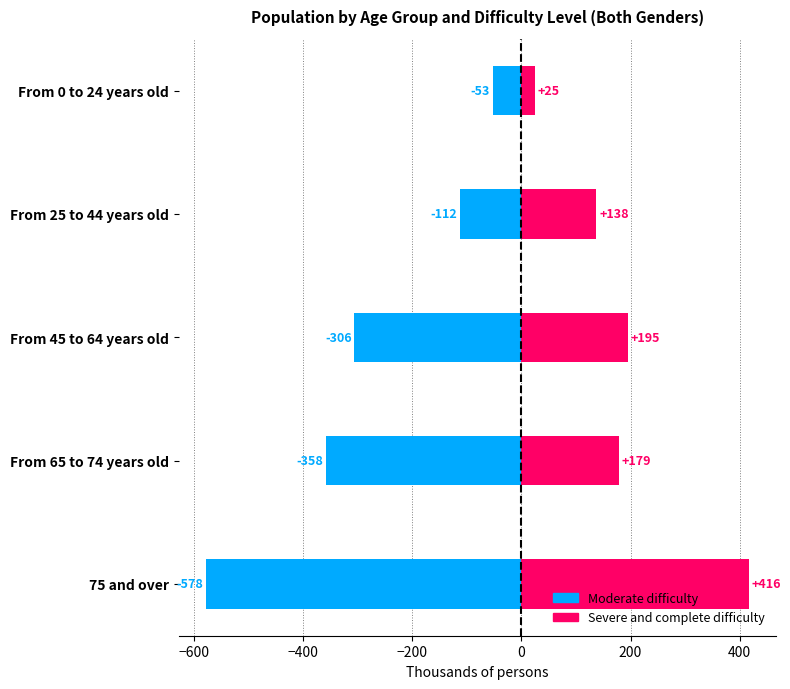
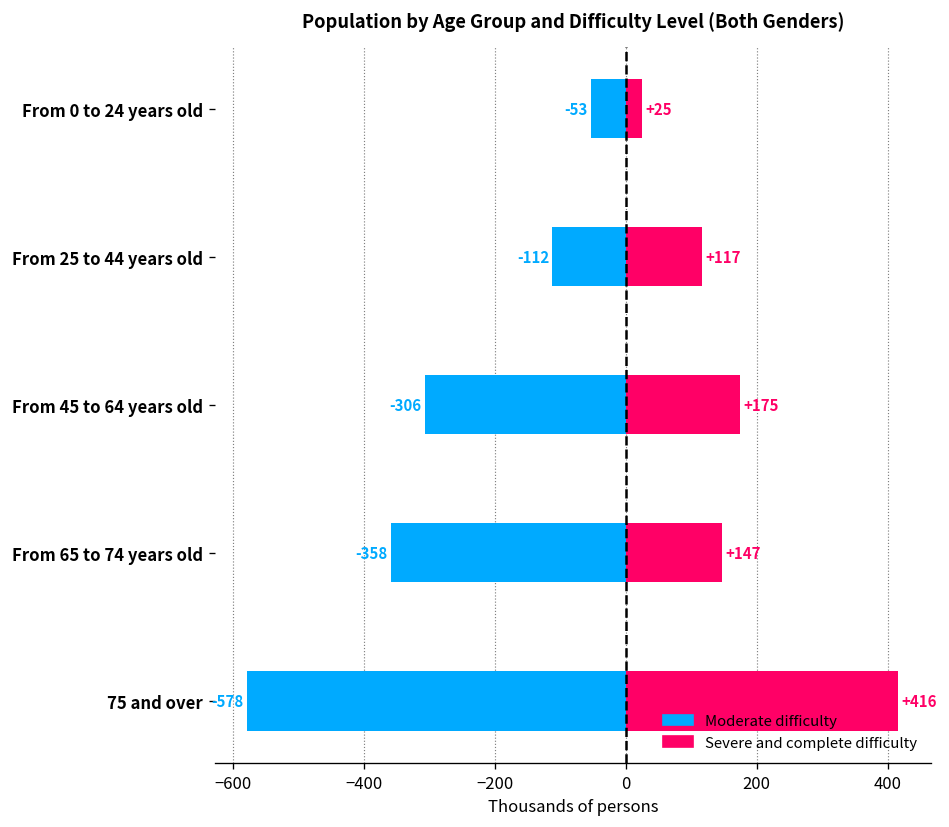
  {
    "Moderate difficulty": {
      "From 0 to 24 years old": "-53",
      "From 25 to 44 years old": "-112",
      "From 45 to 64 years old": "-306",
      "From 65 to 74 years old": "-358",
      "75 and over": "-578"
    },
    "Severe and complete difficulty": {
      "From 0 to 24 years old": "+25",
-     "From 25 to 44 years old": "+138",
-     "From 45 to 64 years old": "+195",
-     "From 65 to 74 years old": "+179",
+     "From 25 to 44 years old": "+117",
+     "From 45 to 64 years old": "+175",
+     "From 65 to 74 years old": "+147",
      "75 and over": "+416"
    }
  }
